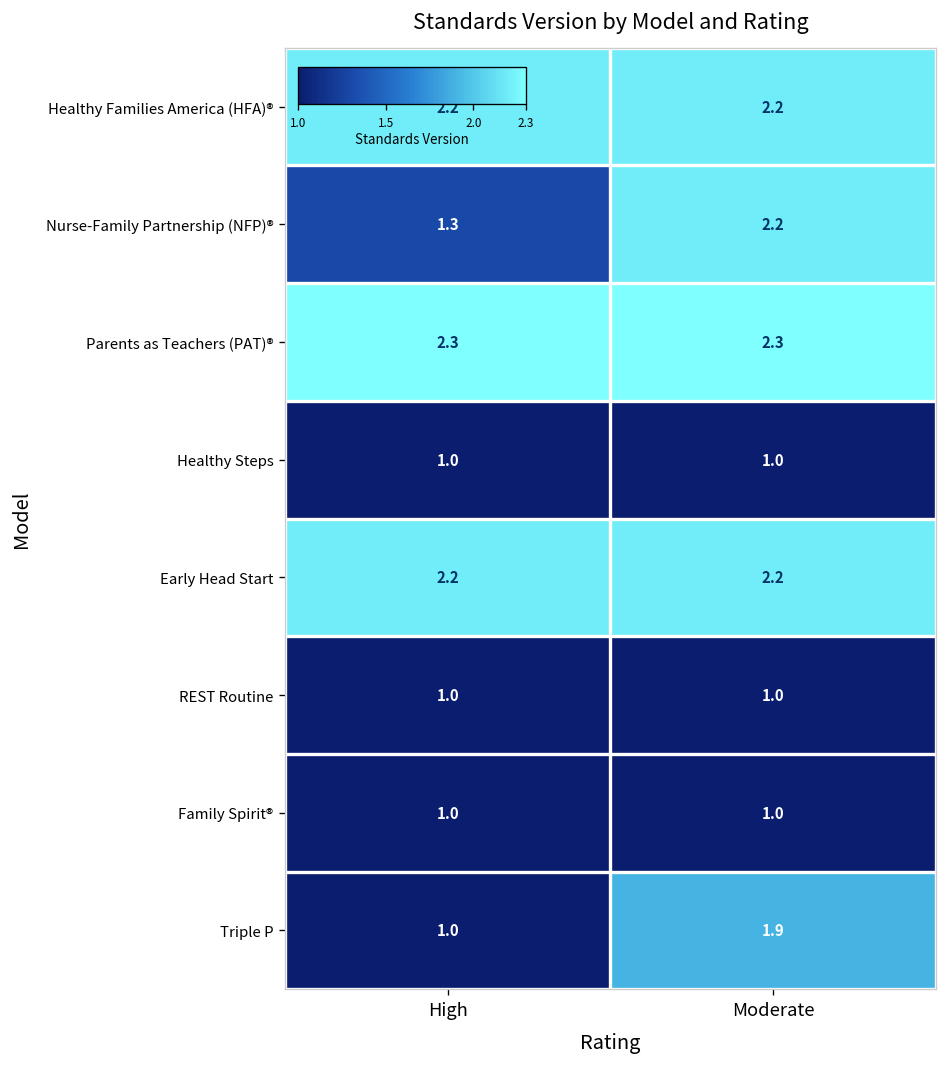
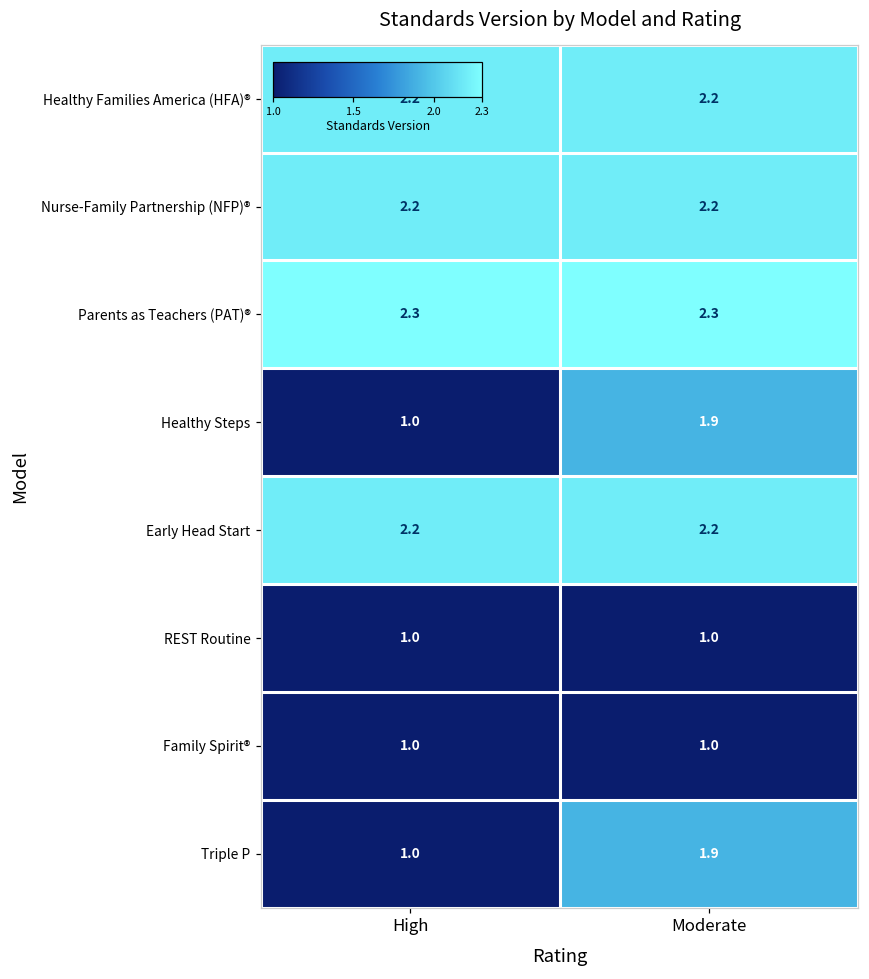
  {
    "Healthy Families America (HFA)®": {
      "High": 2.2,
      "Moderate": 2.2
    },
    "Nurse-Family Partnership (NFP)®": {
-     "High": 1.3,
+     "High": 2.2,
      "Moderate": 2.2
    },
    "Parents as Teachers (PAT)®": {
      "High": 2.3,
      "Moderate": 2.3
    },
    "Healthy Steps": {
      "High": 1.0,
-     "Moderate": 1.0
+     "Moderate": 1.9
    },
    "Early Head Start": {
      "High": 2.2,
      "Moderate": 2.2
    },
    "REST Routine": {
      "High": 1.0,
      "Moderate": 1.0
    },
    "Family Spirit®": {
      "High": 1.0,
      "Moderate": 1.0
    },
    "Triple P": {
      "High": 1.0,
      "Moderate": 1.9
    }
  }
